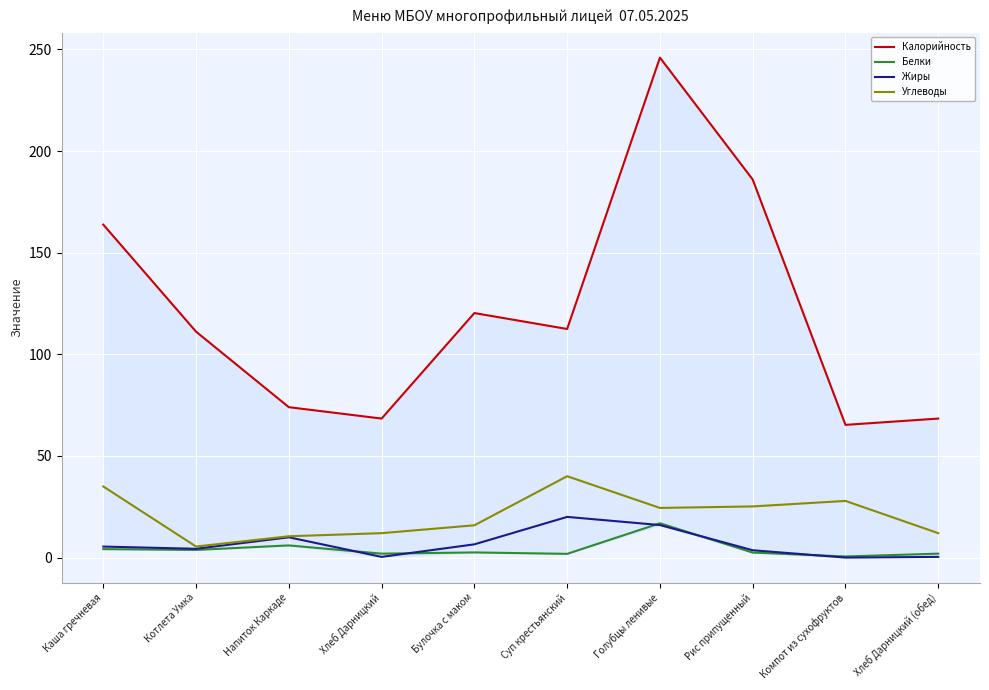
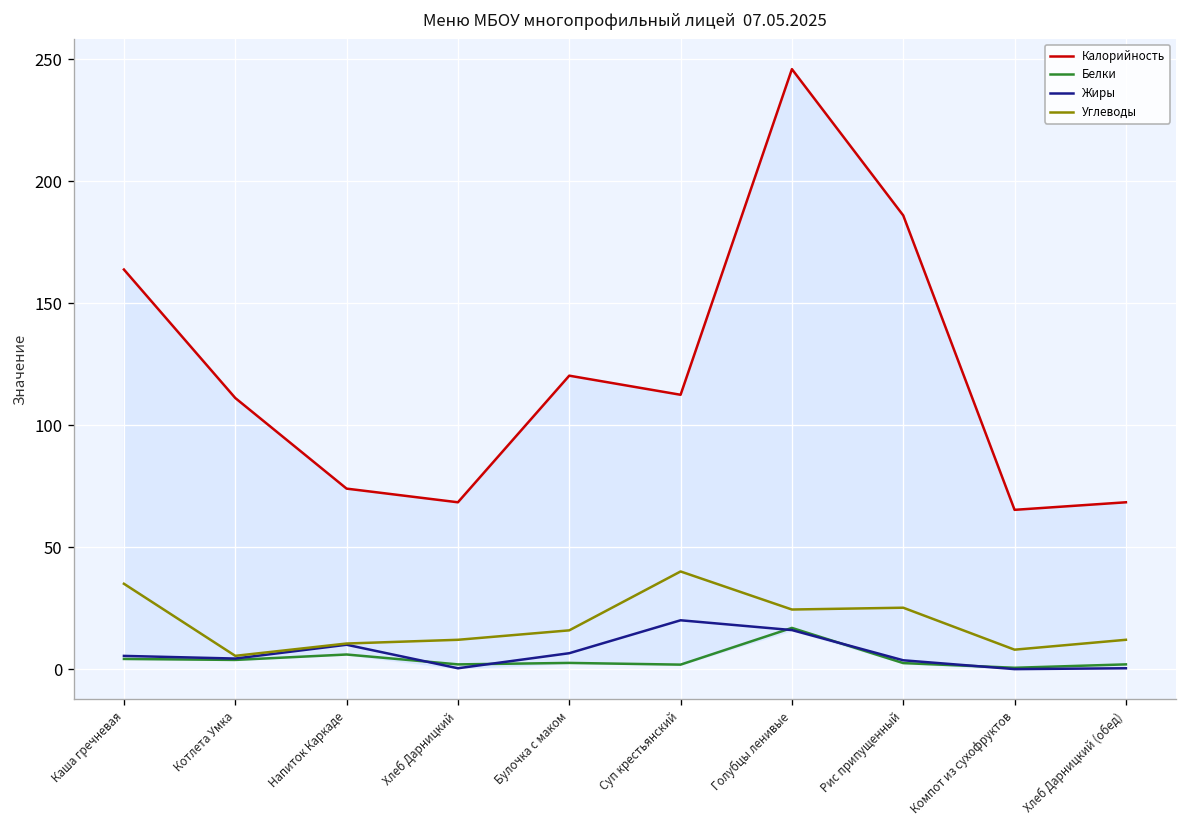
  {
    "Калорийность": {
      "Каша гречневая": 164,
      "Котлета Умка": 111,
      "Напиток Каркаде": 74,
      "Хлеб Дарницкий": 68,
      "Булочка с маком": 120,
      "Суп крестьянский": 112,
      "Голубцы ленивые": 246,
      "Рис припущенный": 186,
      "Компот из сухофруктов": 65,
      "Хлеб Дарницкий (обед)": 68
    },
    "Белки": {
      "Напиток Каркаде": 6,
      "Хлеб Дарницкий": 2,
      "Булочка с маком": 3,
      "Суп крестьянский": 2,
      "Хлеб Дарницкий (обед)": 2
    },
    "Жиры": {
      "Хлеб Дарницкий": 0,
      "Булочка с маком": 7,
      "Суп крестьянский": 20,
      "Хлеб Дарницкий (обед)": 0
    },
    "Углеводы": {
      "Каша гречневая": 35,
      "Хлеб Дарницкий": 12,
      "Булочка с маком": 16,
      "Суп крестьянский": 40,
      "Голубцы ленивые": 24,
      "Рис припущенный": 25,
-     "Компот из сухофруктов": 28,
+     "Компот из сухофруктов": 8,
      "Хлеб Дарницкий (обед)": 12
    }
  }
